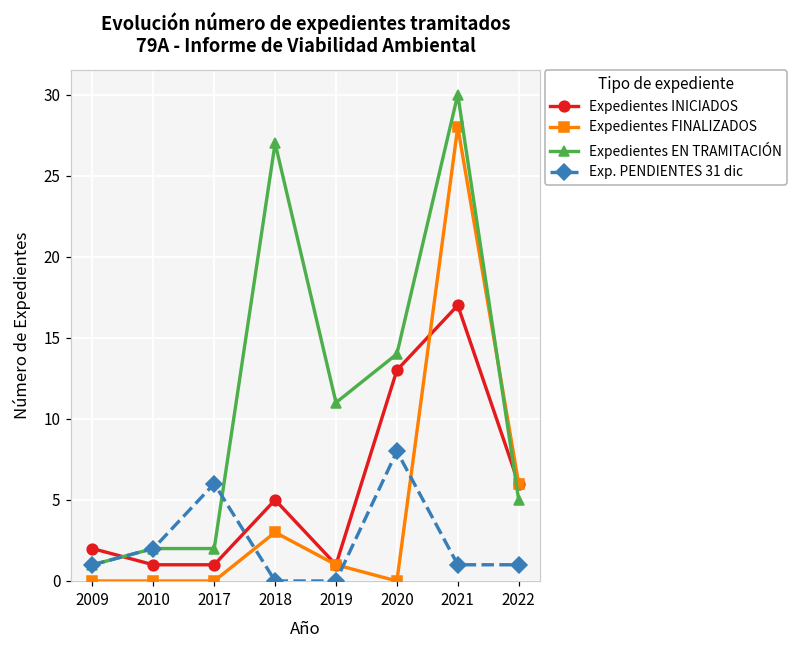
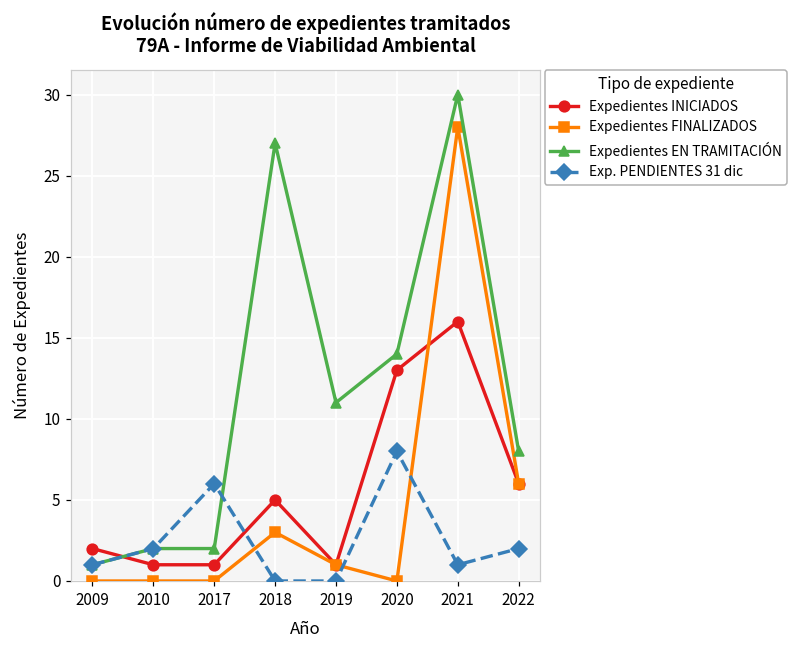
  {
    "Expedientes INICIADOS": {
      "2009": 2,
      "2010": 1,
      "2017": 1,
      "2018": 5,
      "2020": 13,
-     "2021": 17
+     "2021": 16
    },
    "Expedientes FINALIZADOS": {
      "2009": 0,
      "2010": 0,
      "2017": 0,
      "2018": 3,
      "2020": 0,
      "2021": 28
    },
    "Expedientes EN TRAMITACIÓN": {
      "2017": 2,
      "2018": 27,
      "2019": 11,
      "2020": 14,
      "2021": 30,
-     "2022": 5
+     "2022": 8
    },
    "Exp. PENDIENTES 31 dic": {
      "2017": 6,
      "2018": 0,
      "2019": 0,
      "2020": 8,
      "2021": 1,
-     "2022": 1
+     "2022": 2
    }
  }
